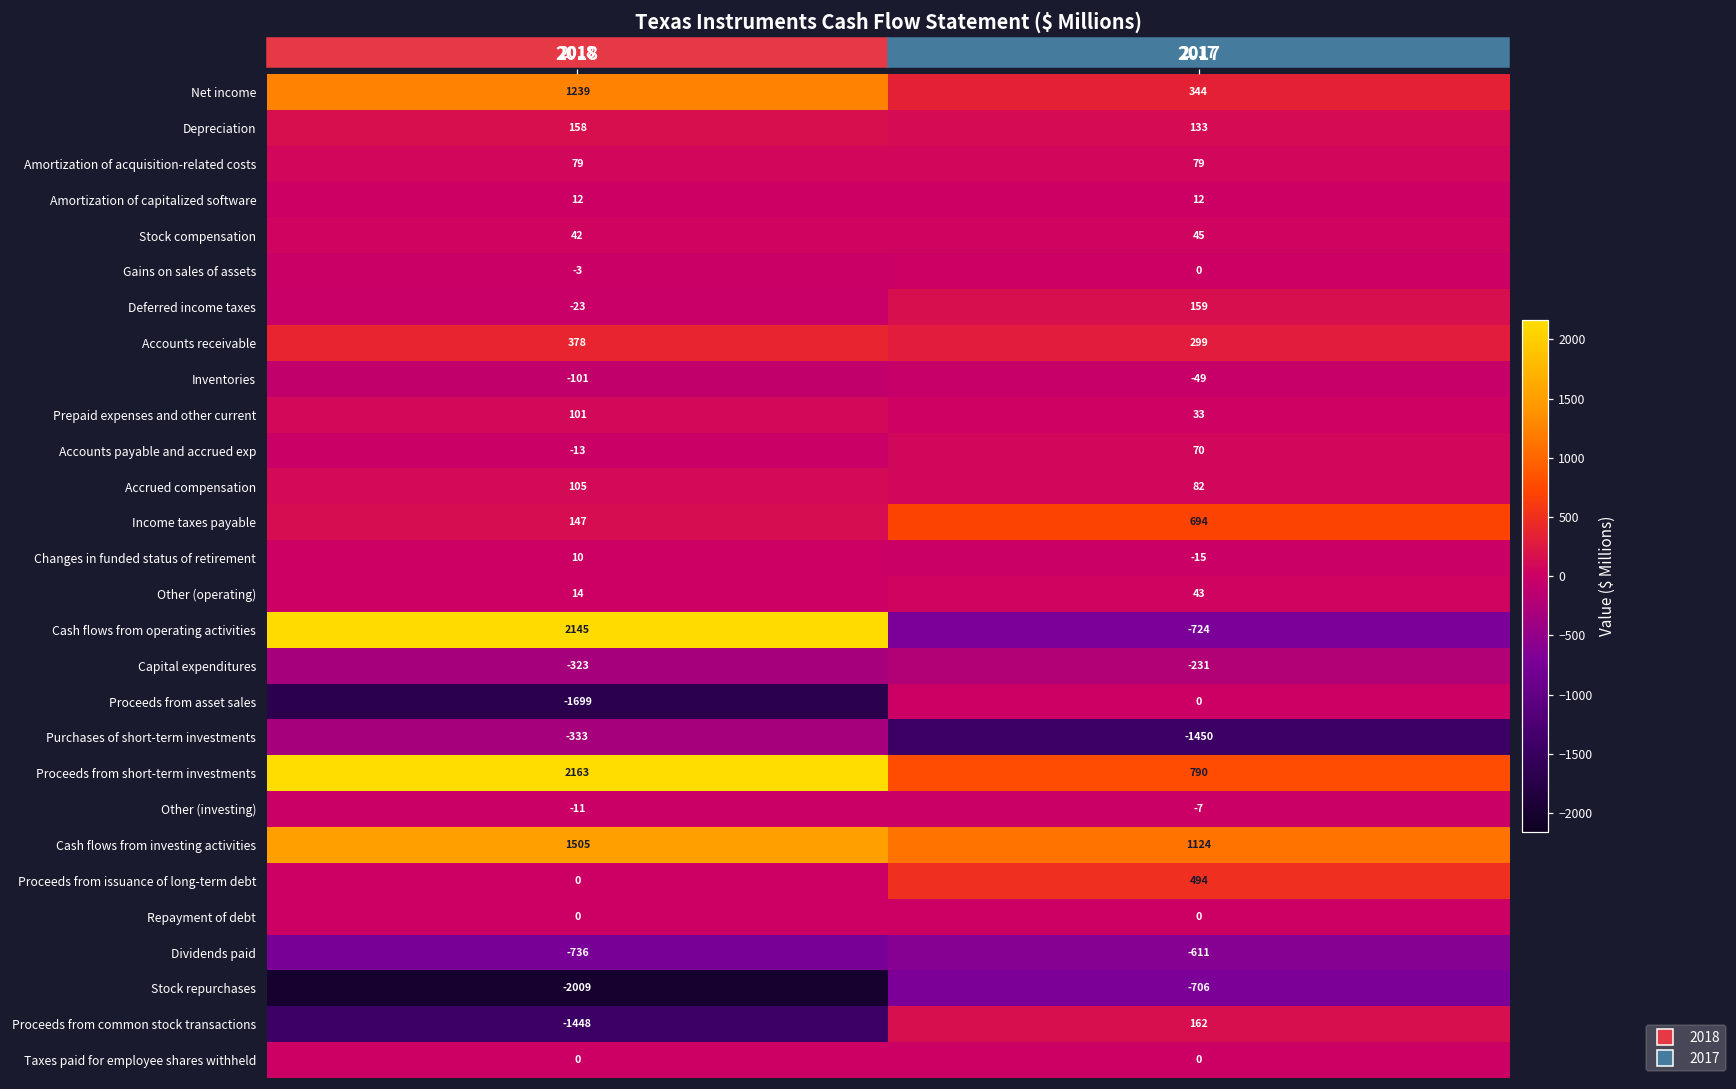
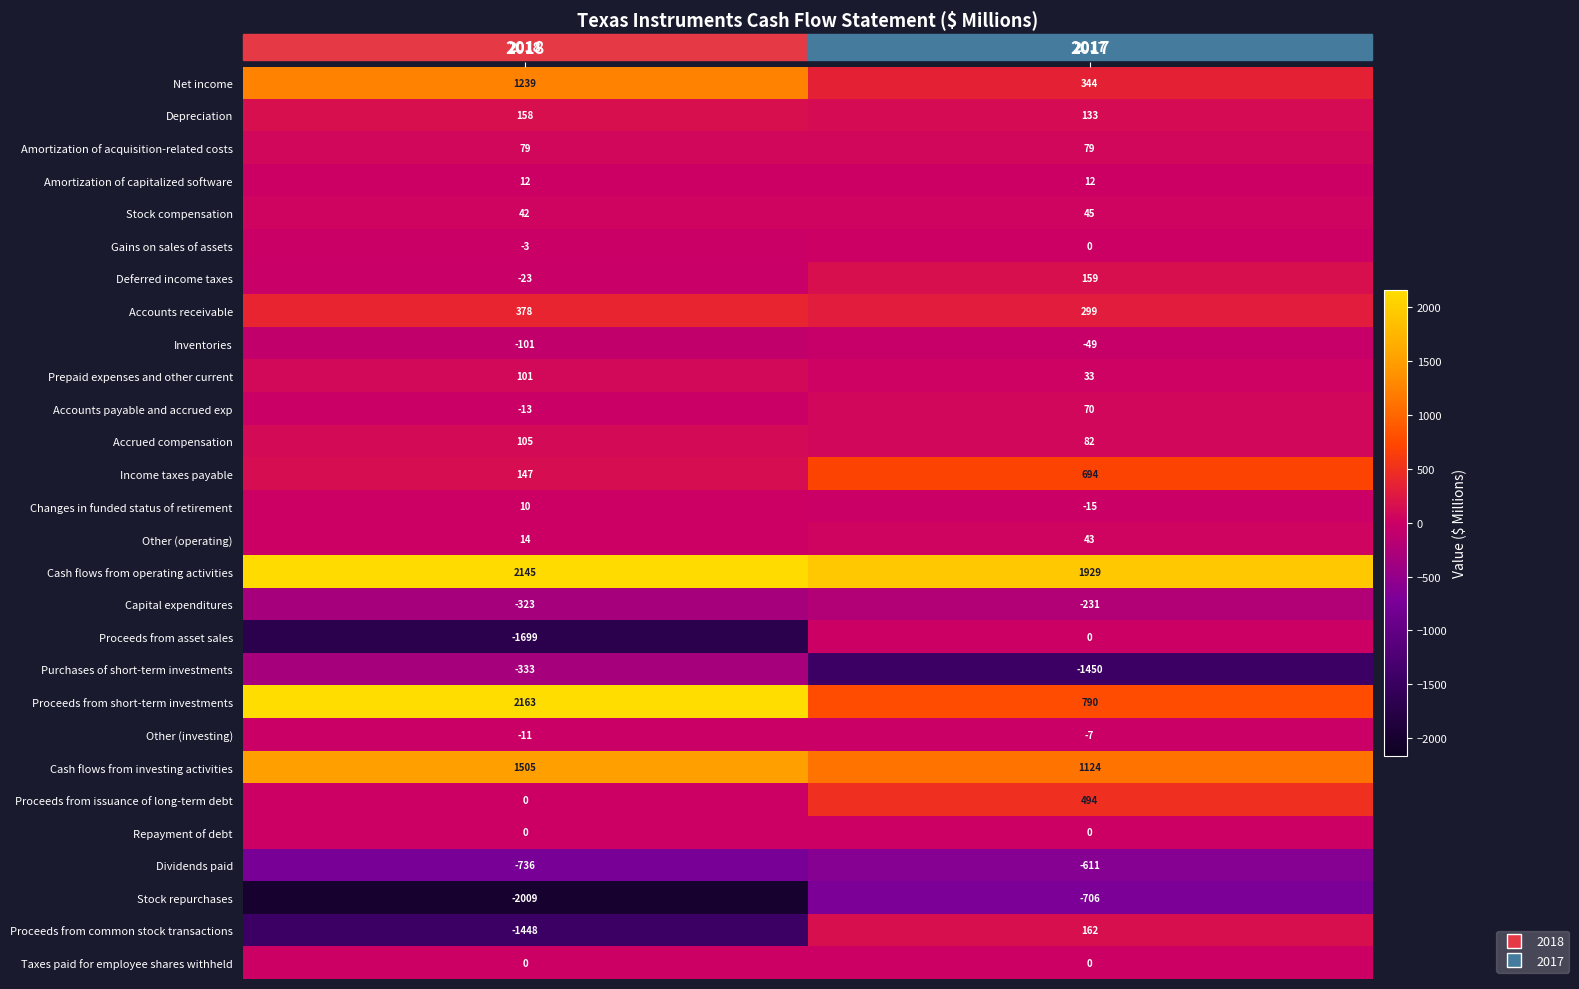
  {
    "Net income": {
      "2018": 1239,
      "2017": 344
    },
    "Depreciation": {
      "2018": 158,
      "2017": 133
    },
    "Amortization of acquisition-related costs": {
      "2018": 79,
      "2017": 79
    },
    "Amortization of capitalized software": {
      "2018": 12,
      "2017": 12
    },
    "Stock compensation": {
      "2018": 42,
      "2017": 45
    },
    "Gains on sales of assets": {
      "2018": -3,
      "2017": 0
    },
    "Deferred income taxes": {
      "2018": -23,
      "2017": 159
    },
    "Accounts receivable": {
      "2018": 378,
      "2017": 299
    },
    "Inventories": {
      "2018": -101,
      "2017": -49
    },
    "Prepaid expenses and other current": {
      "2018": 101,
      "2017": 33
    },
    "Accounts payable and accrued exp": {
      "2018": -13,
      "2017": 70
    },
    "Accrued compensation": {
      "2018": 105,
      "2017": 82
    },
    "Income taxes payable": {
      "2018": 147,
      "2017": 694
    },
    "Changes in funded status of retirement": {
      "2018": 10,
      "2017": -15
    },
    "Other (operating)": {
      "2018": 14,
      "2017": 43
    },
    "Cash flows from operating activities": {
      "2018": 2145,
-     "2017": -724
+     "2017": 1929
    },
    "Capital expenditures": {
      "2018": -323,
      "2017": -231
    },
    "Proceeds from asset sales": {
      "2018": -1699,
      "2017": 0
    },
    "Purchases of short-term investments": {
      "2018": -333,
      "2017": -1450
    },
    "Proceeds from short-term investments": {
      "2018": 2163,
      "2017": 790
    },
    "Other (investing)": {
      "2018": -11,
      "2017": -7
    },
    "Cash flows from investing activities": {
      "2018": 1505,
      "2017": 1124
    },
    "Proceeds from issuance of long-term debt": {
      "2018": 0,
      "2017": 494
    },
    "Repayment of debt": {
      "2018": 0,
      "2017": 0
    },
    "Dividends paid": {
      "2018": -736,
      "2017": -611
    },
    "Stock repurchases": {
      "2018": -2009,
      "2017": -706
    },
    "Proceeds from common stock transactions": {
      "2018": -1448,
      "2017": 162
    },
    "Taxes paid for employee shares withheld": {
      "2018": 0,
      "2017": 0
    }
  }
